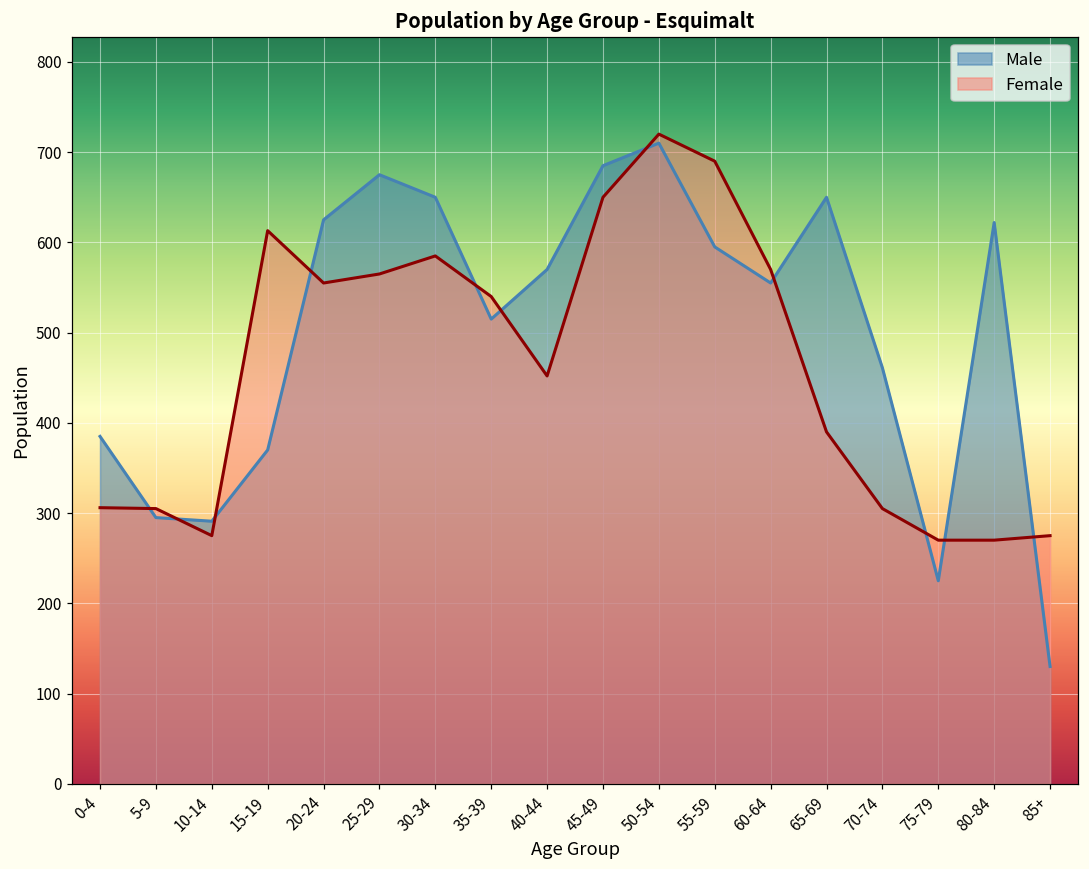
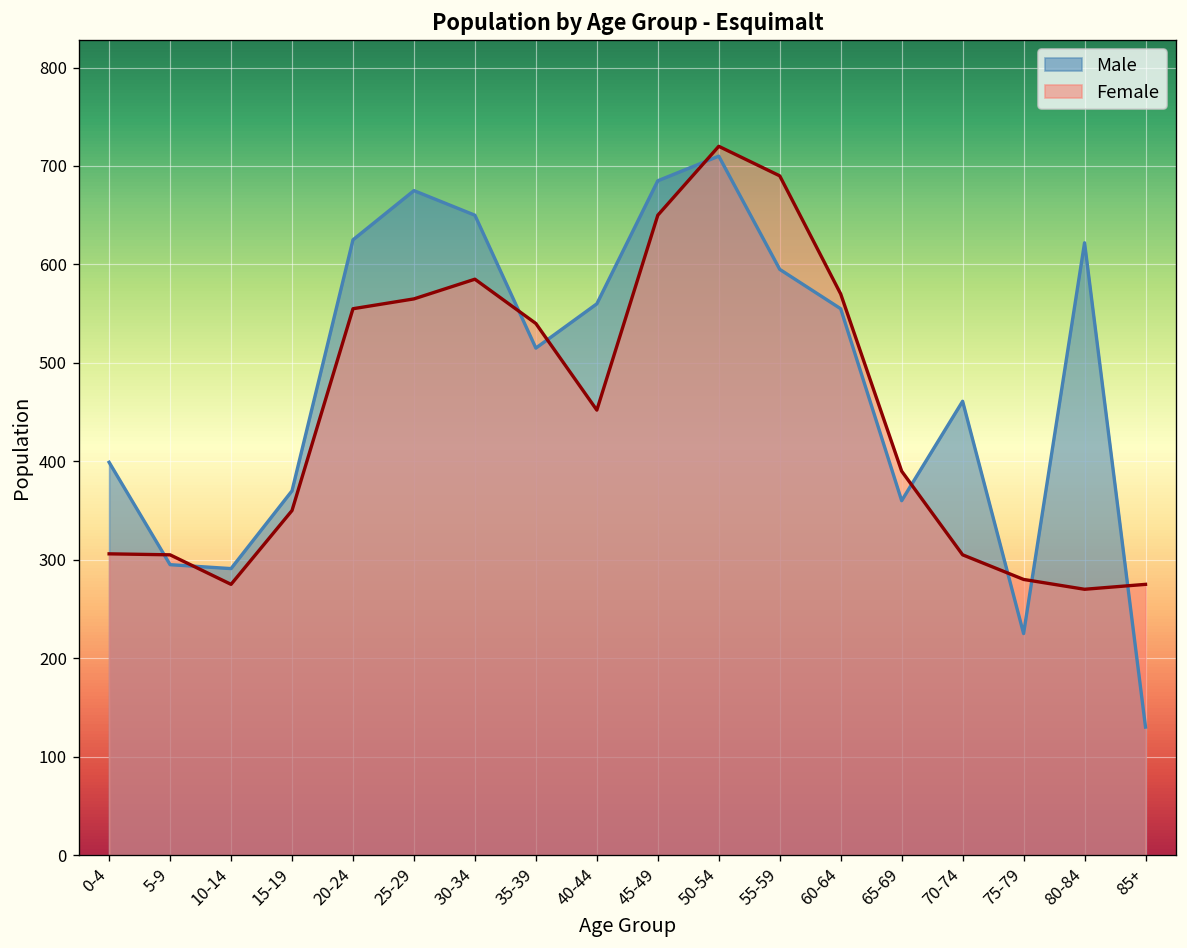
  {
    "Male": {
-     "0-4": 390,
+     "0-4": 400,
      "5-9": 300,
      "10-14": 290,
      "15-19": 370,
      "20-24": 630,
      "25-29": 680,
      "30-34": 650,
      "35-39": 520,
-     "40-44": 570,
+     "40-44": 560,
      "45-49": 690,
      "50-54": 710,
      "55-59": 600,
      "60-64": 560,
-     "65-69": 650,
+     "65-69": 360,
      "70-74": 460,
      "75-79": 230,
      "80-84": 620,
      "85+": 130
    },
    "Female": {
      "0-4": 310,
      "5-9": 310,
      "10-14": 280,
-     "15-19": 610,
+     "15-19": 350,
      "20-24": 560,
      "25-29": 570,
      "30-34": 590,
      "35-39": 540,
      "40-44": 450,
      "45-49": 650,
      "50-54": 720,
      "55-59": 690,
      "60-64": 570,
      "65-69": 390,
      "70-74": 310,
-     "75-79": 270,
+     "75-79": 280,
      "80-84": 270,
      "85+": 280
    }
  }
